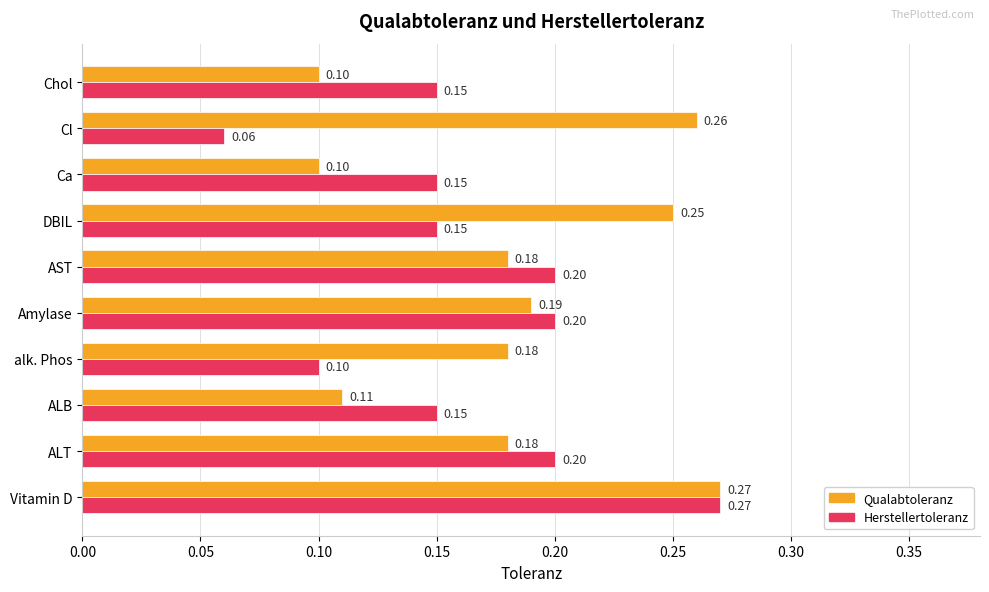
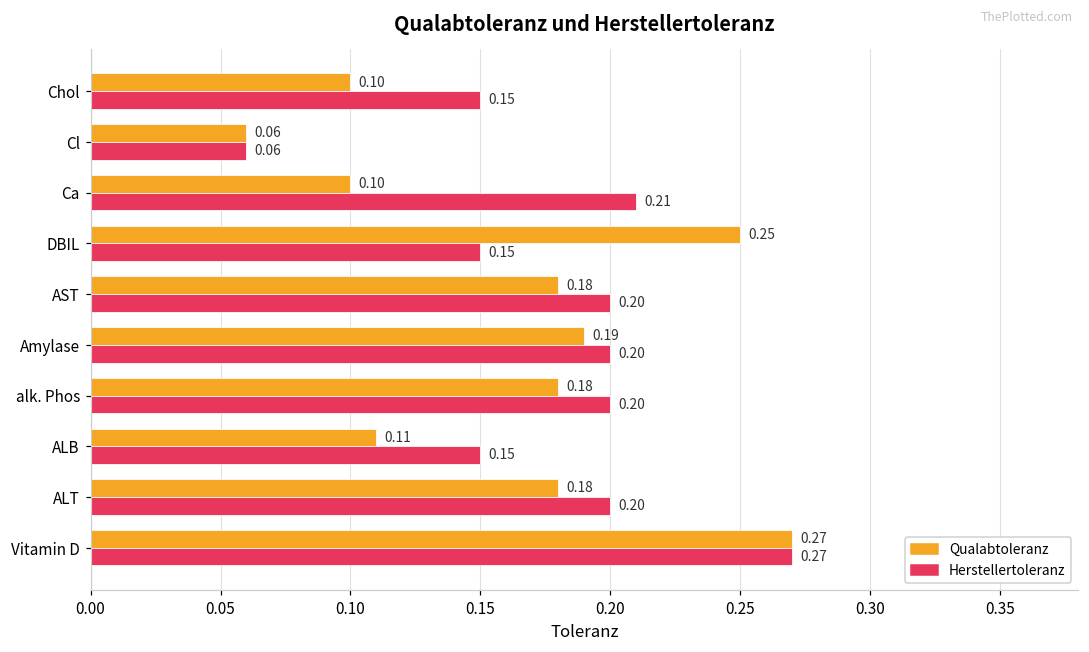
  {
    "Qualabtoleranz": {
      "Chol": 0.10,
-     "Cl": 0.26,
+     "Cl": 0.06,
      "Ca": 0.10,
      "DBIL": 0.25,
      "AST": 0.18,
      "Amylase": 0.19,
      "alk. Phos": 0.18,
      "ALB": 0.11,
      "ALT": 0.18,
      "Vitamin D": 0.27
    },
    "Herstellertoleranz": {
      "Chol": 0.15,
      "Cl": 0.06,
-     "Ca": 0.15,
+     "Ca": 0.21,
      "DBIL": 0.15,
      "AST": 0.20,
      "Amylase": 0.20,
-     "alk. Phos": 0.10,
+     "alk. Phos": 0.20,
      "ALB": 0.15,
      "ALT": 0.20,
      "Vitamin D": 0.27
    }
  }
